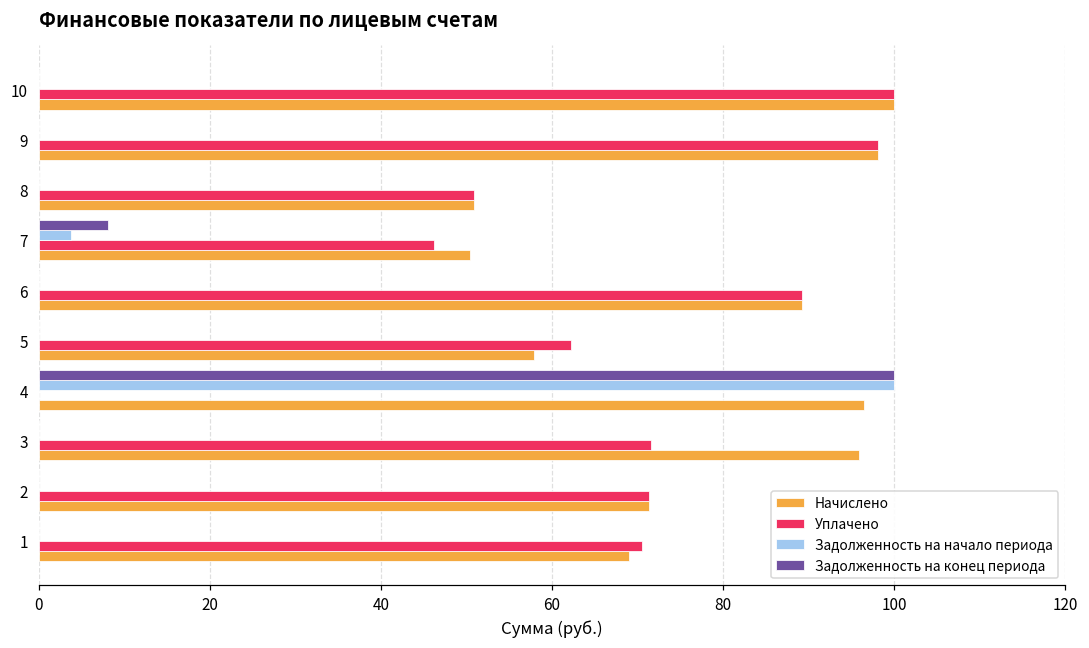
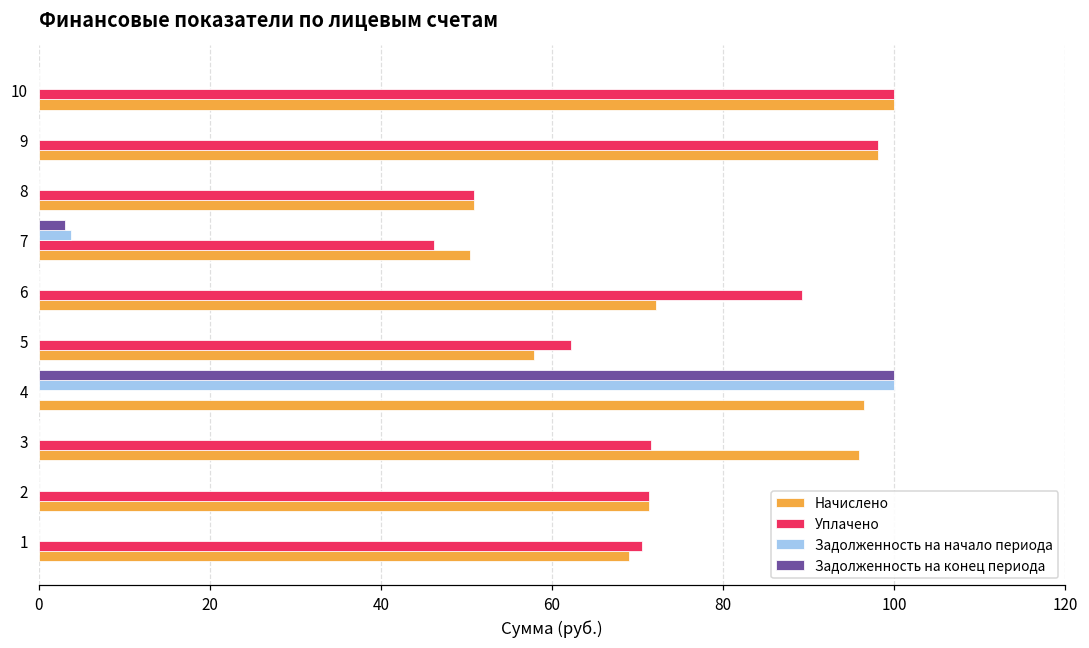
  {
    "Начислено": {
      "10": 100,
      "9": 98,
      "8": 51,
      "7": 50,
-     "6": 89,
+     "6": 72,
      "5": 58,
      "4": 97,
      "3": 96,
      "2": 71,
      "1": 69
    },
    "Уплачено": {
      "10": 100,
      "9": 98,
      "8": 51,
      "7": 46,
      "6": 89,
      "5": 62,
      "4": 0,
      "3": 72,
      "2": 71,
      "1": 71
    },
    "Задолженность на начало периода": {
      "10": 0,
      "9": 0,
      "8": 0,
      "7": 4,
      "6": 0,
      "5": 0,
      "4": 100,
      "3": 0,
      "2": 0,
      "1": 0
    },
    "Задолженность на конец периода": {
      "10": 0,
      "9": 0,
      "8": 0,
-     "7": 8,
+     "7": 3,
      "6": 0,
      "5": 0,
      "4": 100,
      "3": 0,
      "2": 0,
      "1": 0
    }
  }
